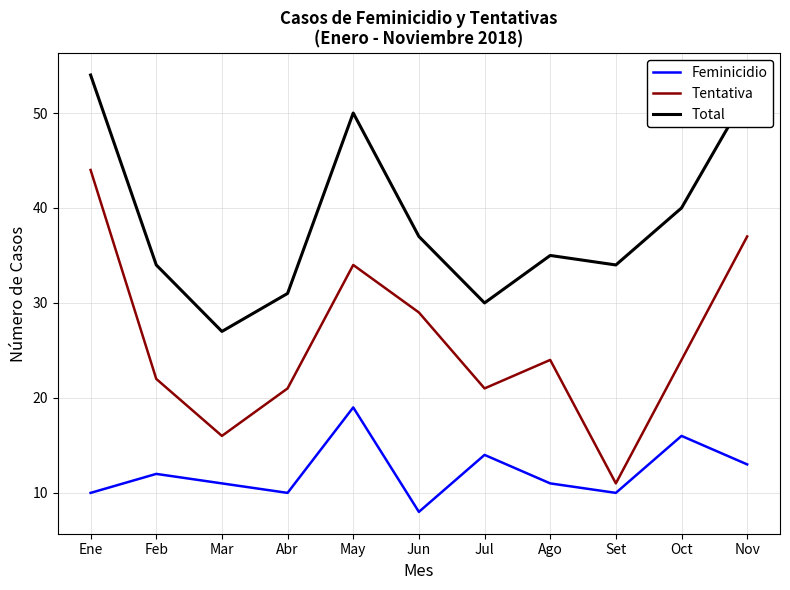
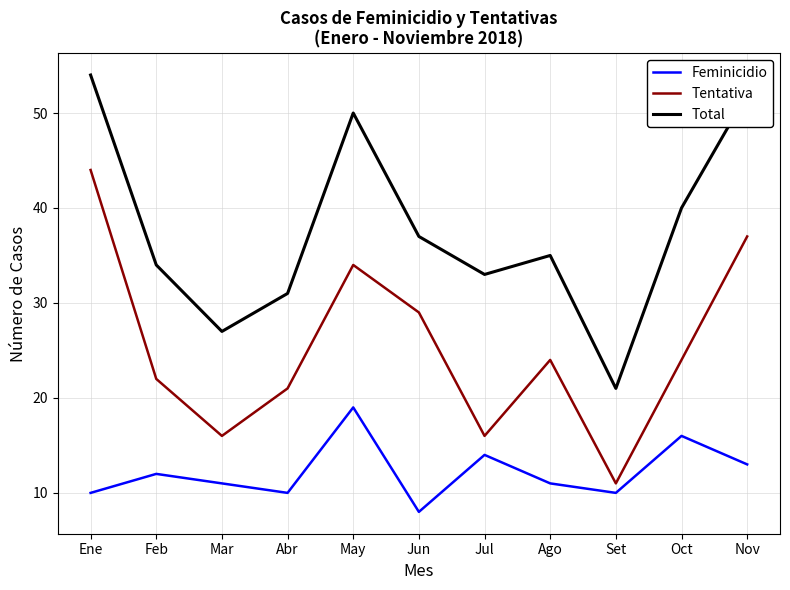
  {
    "Feminicidio": {
      "Ene": 10,
      "Feb": 12,
      "Mar": 11,
      "Abr": 10,
      "May": 19,
      "Jun": 8,
      "Jul": 14,
      "Ago": 11,
      "Set": 10,
      "Oct": 16,
      "Nov": 13
    },
    "Tentativa": {
      "Ene": 44,
      "Feb": 22,
      "Mar": 16,
      "Abr": 21,
      "May": 34,
      "Jun": 29,
-     "Jul": 21,
+     "Jul": 16,
      "Ago": 24,
      "Set": 11,
      "Oct": 24,
      "Nov": 37
    },
    "Total": {
      "Ene": 54,
      "Feb": 34,
      "Mar": 27,
      "Abr": 31,
      "May": 50,
      "Jun": 37,
-     "Jul": 30,
+     "Jul": 33,
      "Ago": 35,
-     "Set": 34,
+     "Set": 21,
      "Oct": 40
    }
  }
